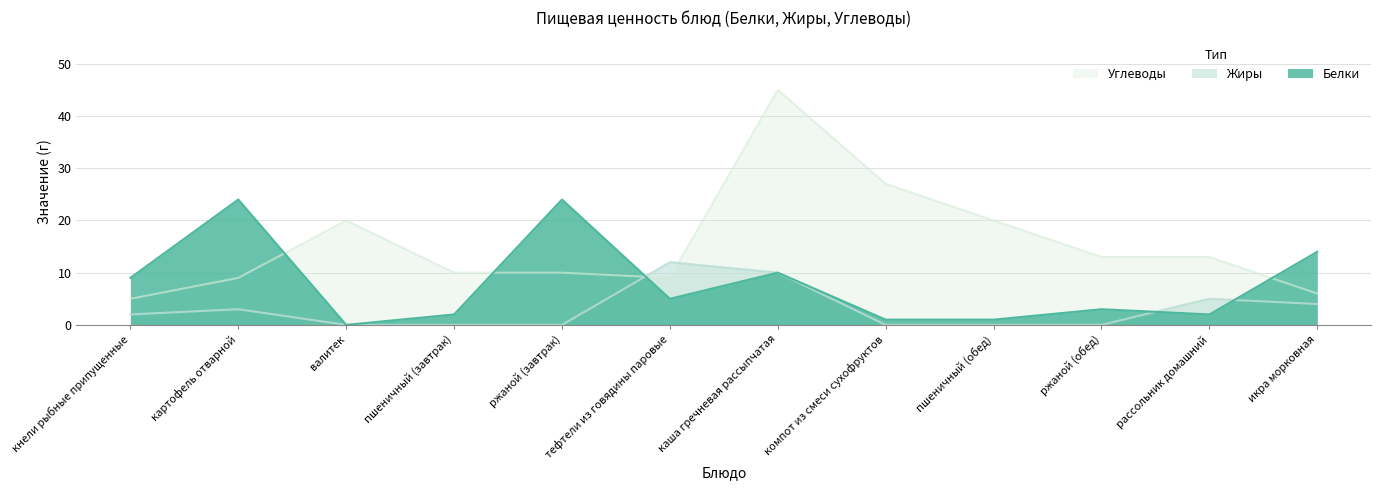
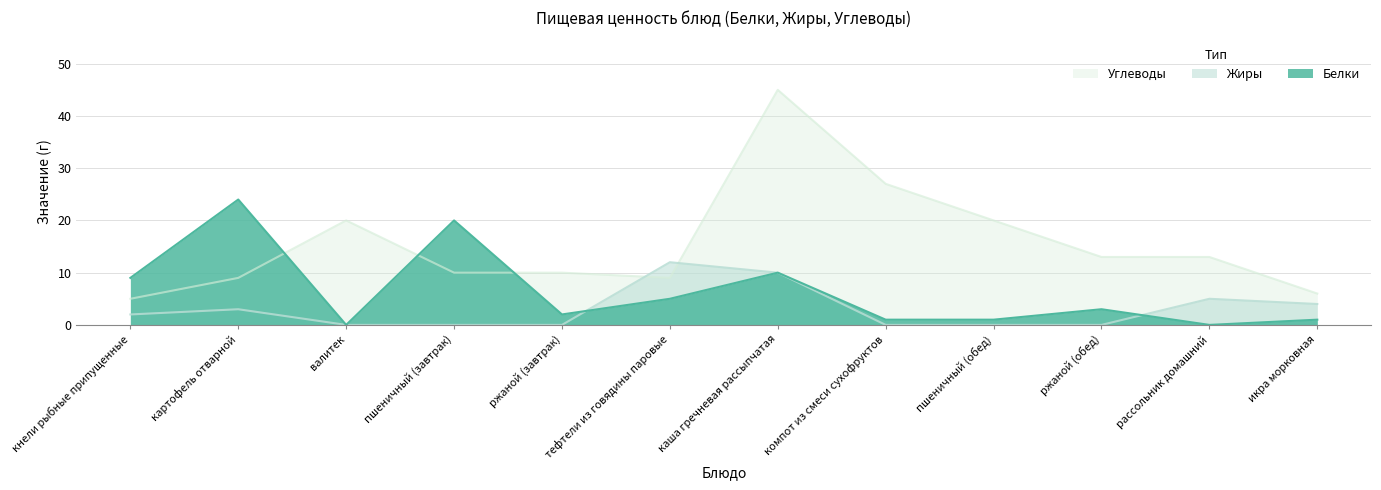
  {
    "Белки": {
      "кнели рыбные припущенные": 9,
      "картофель отварной": 24,
-     "пшеничный (завтрак)": 2,
-     "ржаной (завтрак)": 24,
+     "пшеничный (завтрак)": 20,
+     "ржаной (завтрак)": 2,
      "тефтели из говядины паровые": 5,
      "компот из смеси сухофруктов": 1,
      "пшеничный (обед)": 1,
      "ржаной (обед)": 3,
-     "рассольник домашний": 2,
-     "икра морковная": 14
+     "рассольник домашний": 0,
+     "икра морковная": 1
    }
  }
